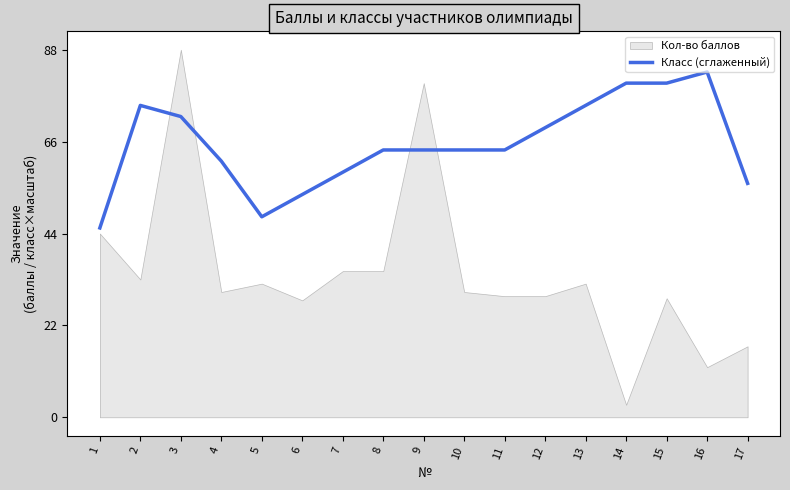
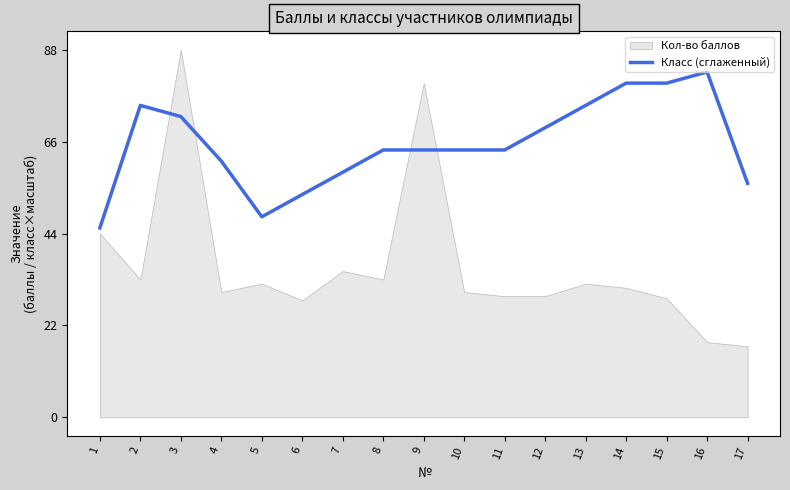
  {
    "Класс (сглаженный)": {
      "1": 45,
      "2": 75,
      "3": 72,
      "4": 61,
      "5": 48,
      "6": 53,
      "7": 59,
      "8": 64,
      "9": 64,
      "10": 64,
      "11": 64,
      "12": 69,
      "13": 75,
      "14": 80,
      "15": 80,
      "17": 56
    },
    "Кол-во баллов": {
      "1": 44,
      "2": 33,
      "3": 88,
      "4": 30,
      "5": 32,
      "6": 28,
      "7": 35,
-     "8": 35,
+     "8": 33,
      "9": 80,
      "10": 30,
      "11": 29,
      "12": 29,
      "13": 32,
-     "14": 3,
+     "14": 31,
      "15": 29,
-     "16": 12,
+     "16": 18,
      "17": 17
    }
  }
